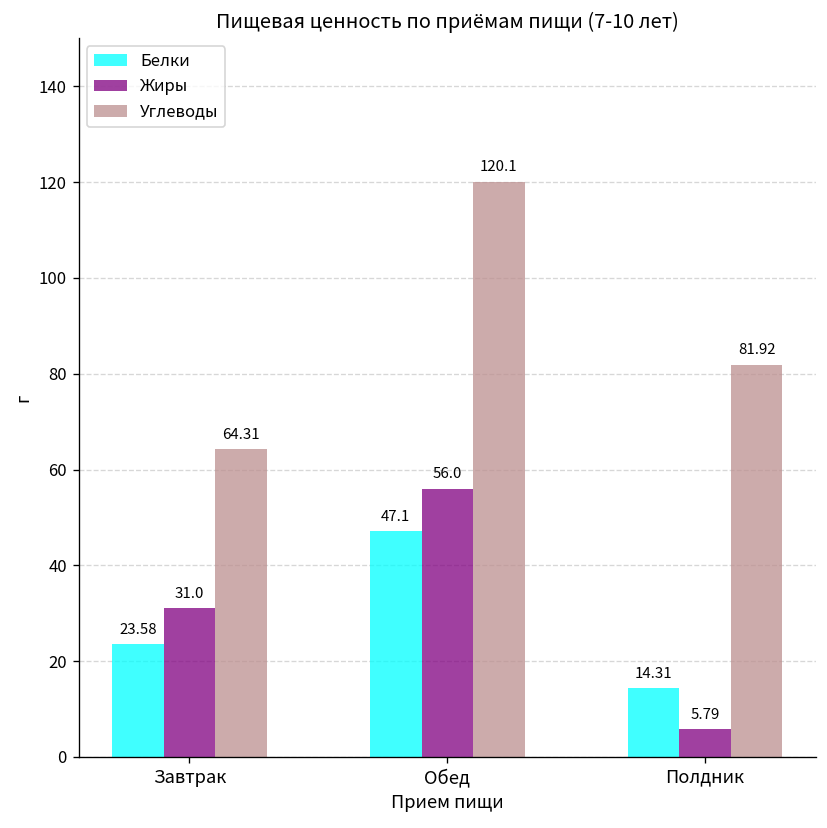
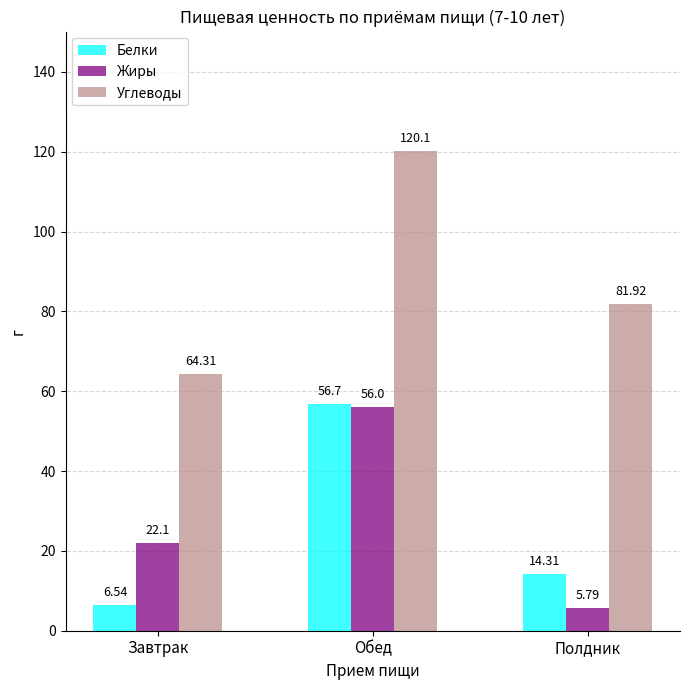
  {
    "Белки": {
-     "Завтрак": 23.58,
-     "Обед": 47.1,
+     "Завтрак": 6.54,
+     "Обед": 56.7,
      "Полдник": 14.31
    },
    "Жиры": {
-     "Завтрак": 31.0,
+     "Завтрак": 22.1,
      "Обед": 56.0,
      "Полдник": 5.79
    },
    "Углеводы": {
      "Завтрак": 64.31,
      "Обед": 120.1,
      "Полдник": 81.92
    }
  }
